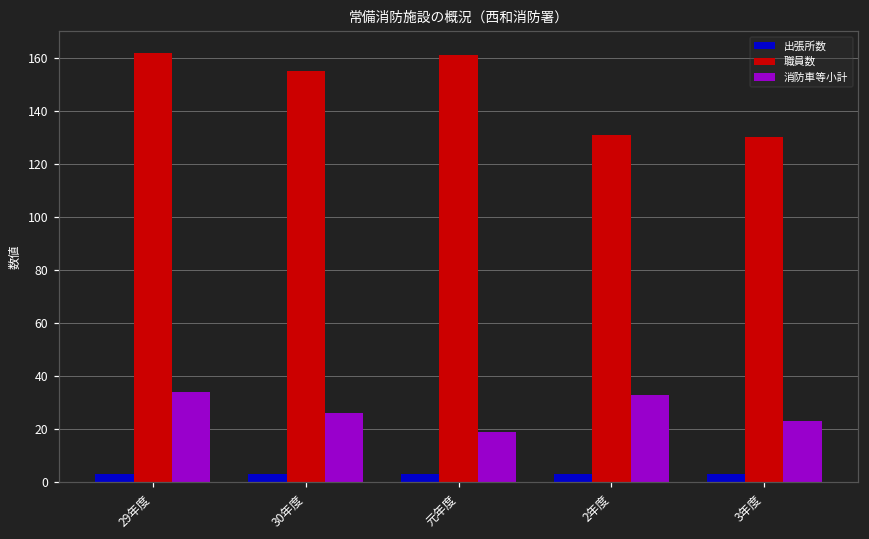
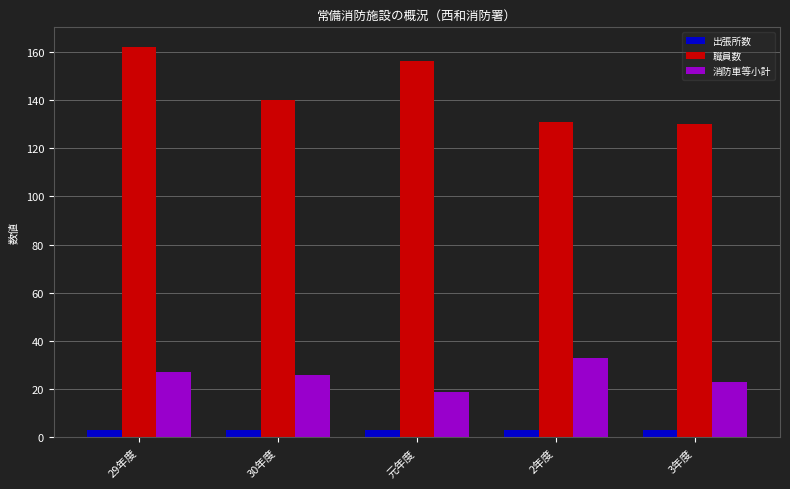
  {
    "出張所数": {
      "29年度": 3,
      "30年度": 3,
      "元年度": 3,
      "2年度": 3,
      "3年度": 3
    },
    "職員数": {
      "29年度": 162,
-     "30年度": 155,
-     "元年度": 161,
+     "30年度": 140,
+     "元年度": 156,
      "2年度": 131,
      "3年度": 130
    },
    "消防車等小計": {
-     "29年度": 34,
+     "29年度": 27,
      "30年度": 26,
      "元年度": 19,
      "2年度": 33,
      "3年度": 23
    }
  }
